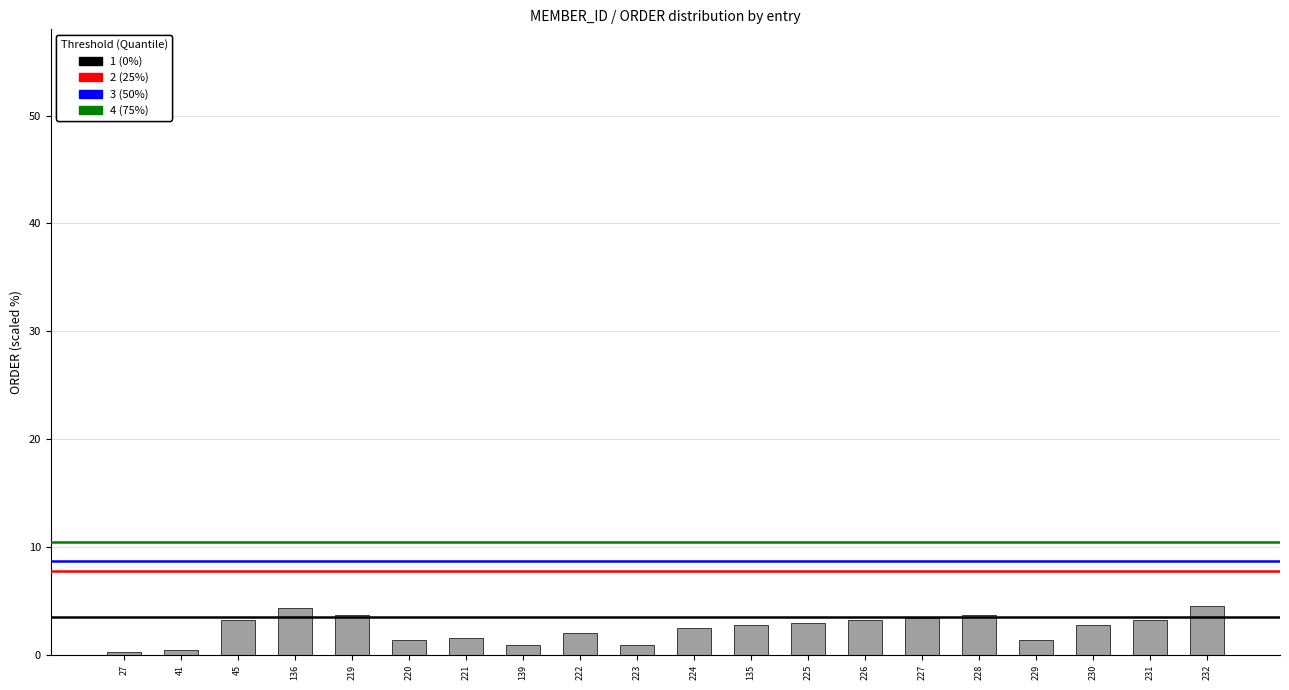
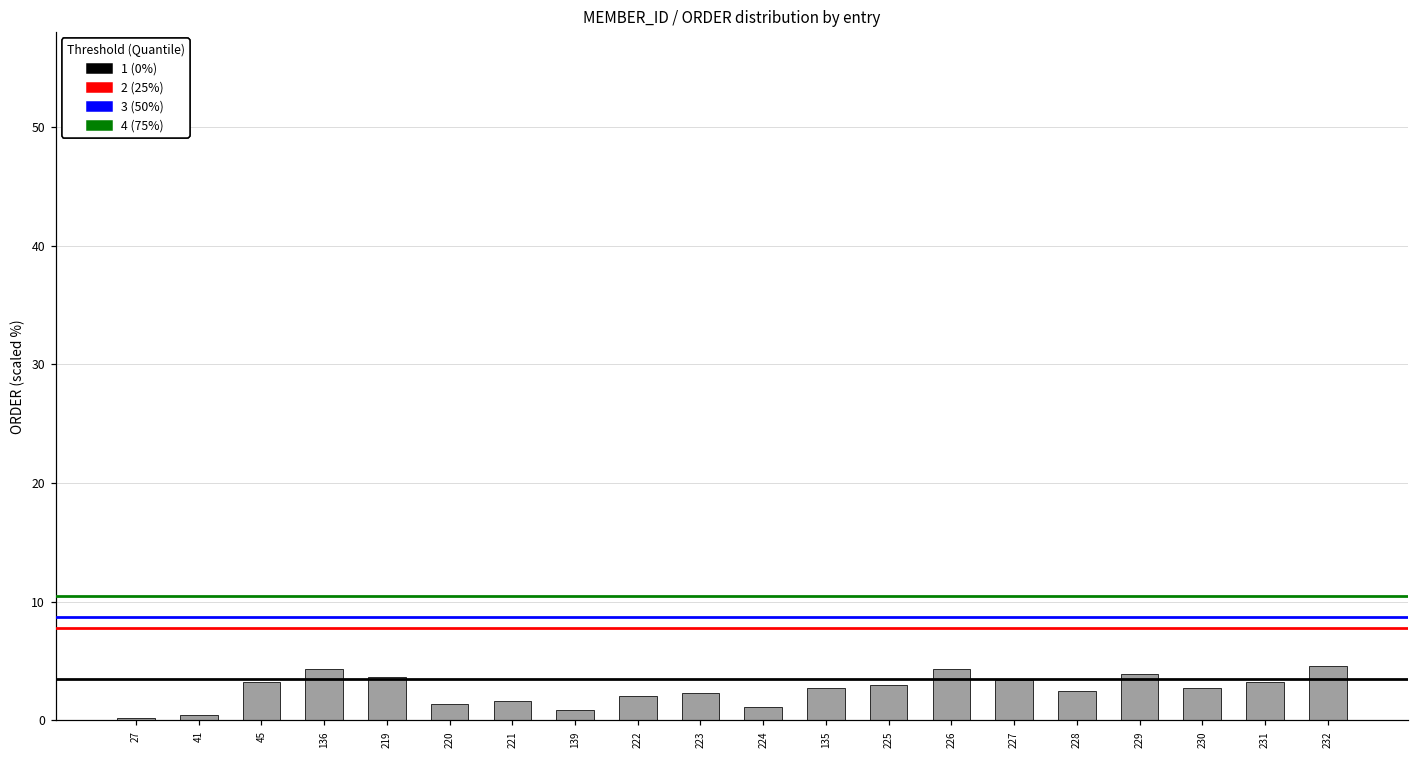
  {
    "41": 0.5,
    "45": 3.2,
    "136": 4.3,
    "219": 3.7,
    "220": 1.4,
    "221": 1.6,
    "139": 0.9,
    "222": 2.1,
-   "223": 0.9,
-   "224": 2.5,
+   "223": 2.3,
+   "224": 1.1,
    "135": 2.7,
    "225": 3.0,
-   "226": 3.2,
+   "226": 4.3,
    "227": 3.4,
-   "228": 3.7,
-   "229": 1.4,
+   "228": 2.5,
+   "229": 3.9,
    "230": 2.7,
    "231": 3.2,
    "232": 4.6
  }
